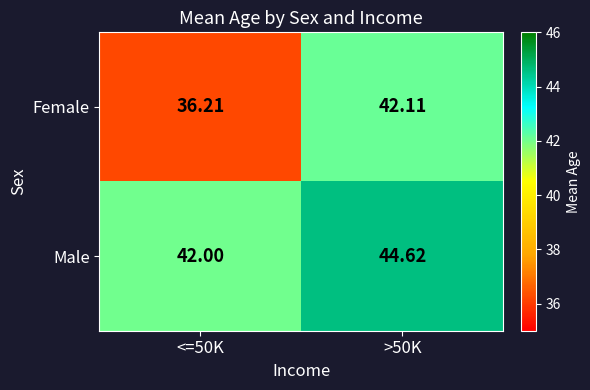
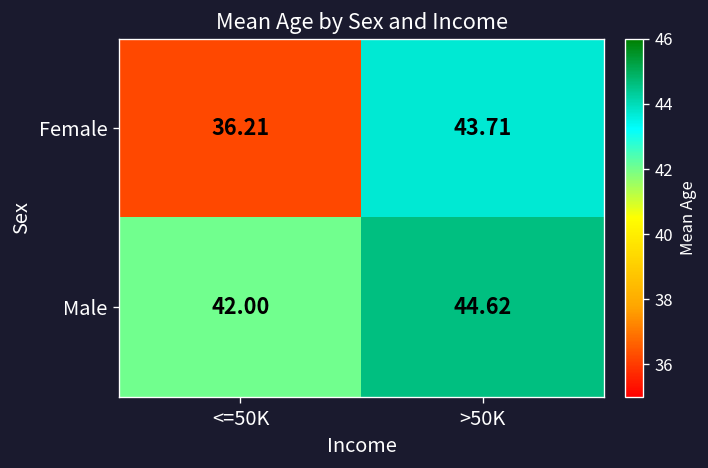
  {
    "Female": {
      "<=50K": 36.21,
-     ">50K": 42.11
+     ">50K": 43.71
    },
    "Male": {
      "<=50K": 42.00,
      ">50K": 44.62
    }
  }
